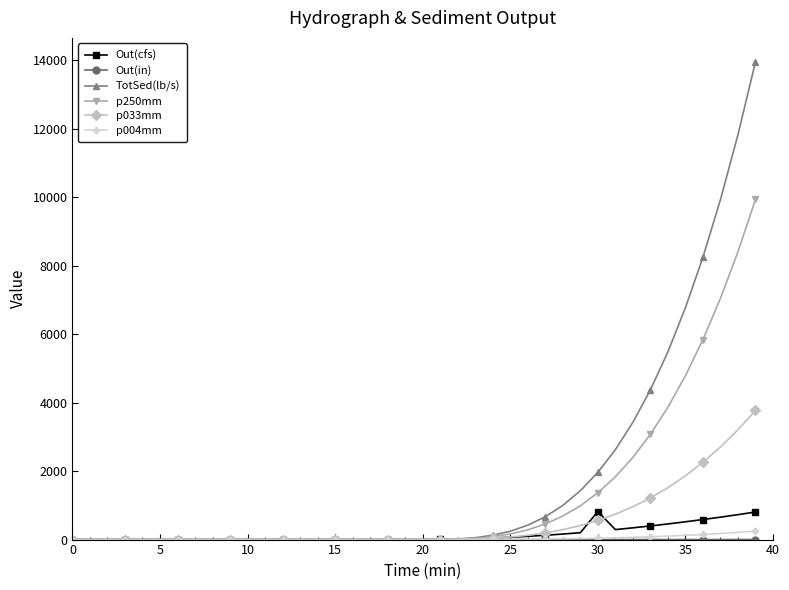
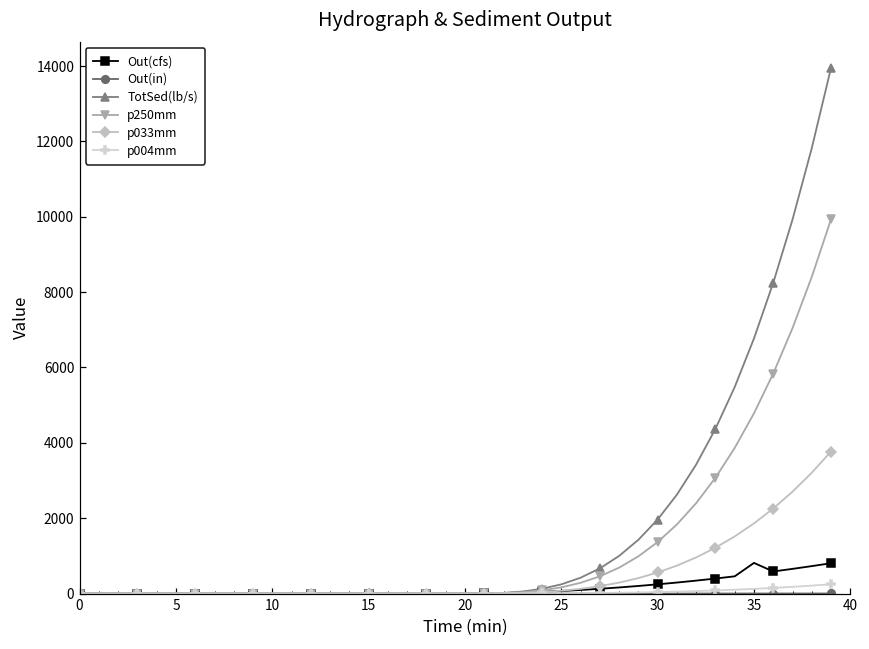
  {
    "Out(cfs)": {
-     "30": 800,
-     "35": 500
+     "30": 200,
+     "35": 800
    }
  }
